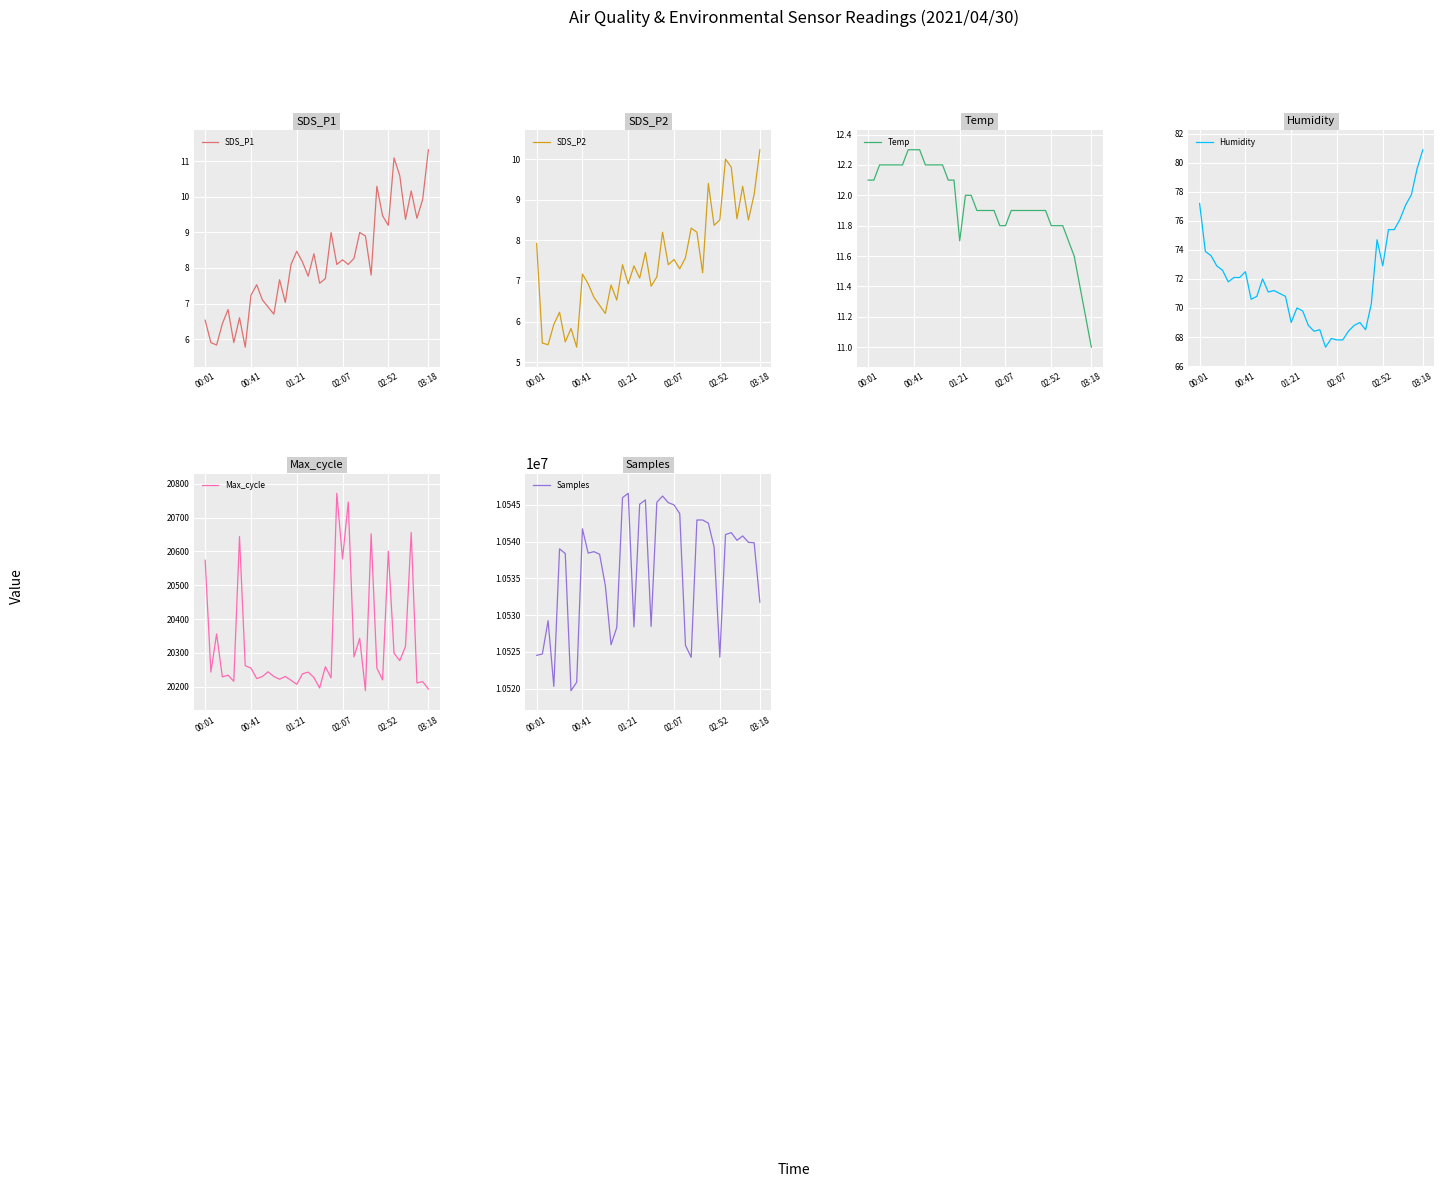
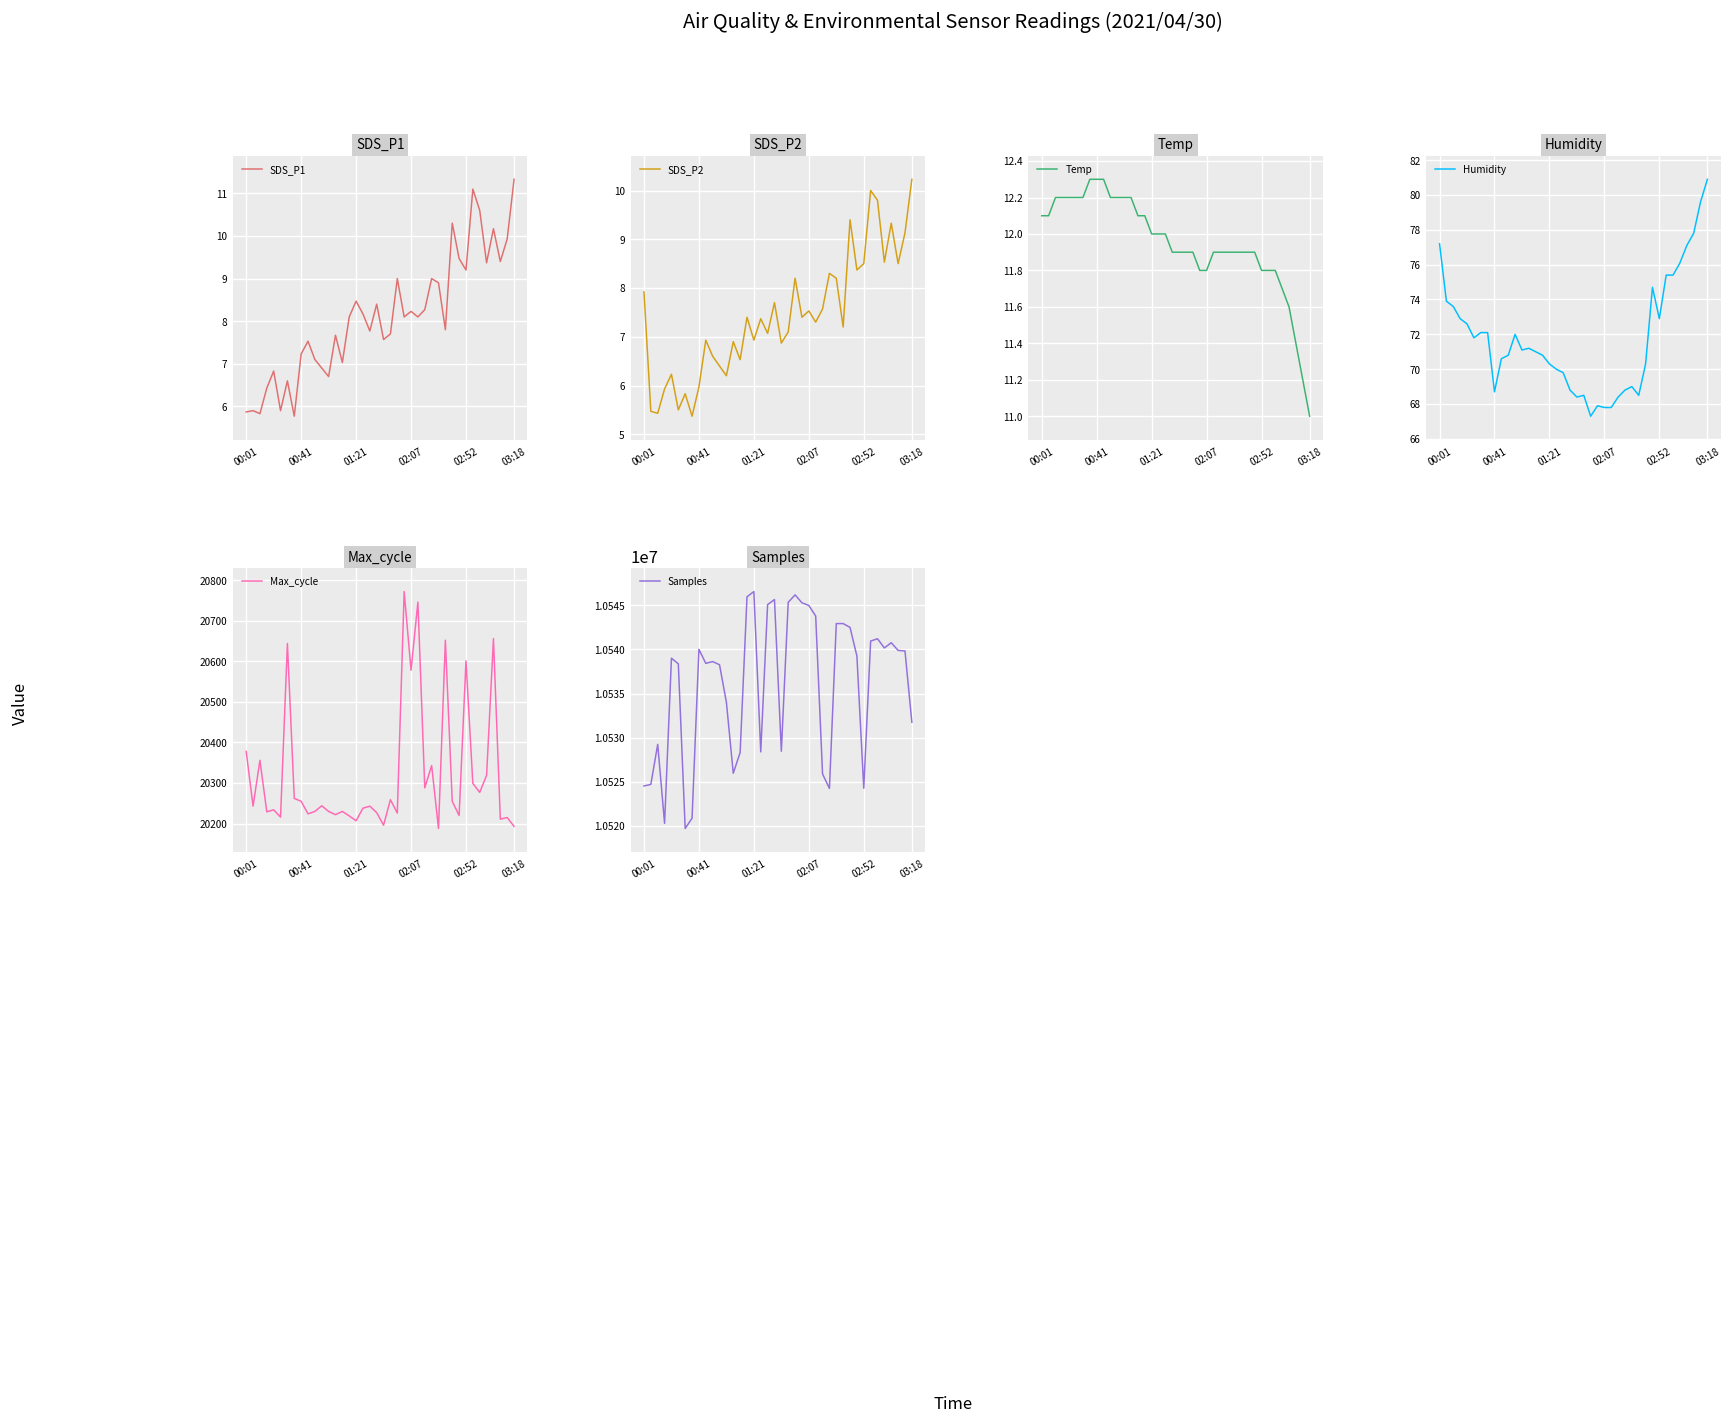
  {
    "SDS_P1": {
-     "00:01": 6.5,
+     "00:01": 5.9,
      "00:41": 7.2,
      "01:21": 8.5,
      "03:18": 11.3
    },
    "SDS_P2": {
      "00:01": 7.9,
-     "00:41": 7.2,
+     "00:41": 6.0,
      "01:21": 6.9,
      "03:18": 10.2
    },
    "Temp": {
      "00:01": 12.1,
      "00:41": 12.3,
-     "01:21": 11.7,
+     "01:21": 12.0,
      "03:18": 11.0
    },
    "Humidity": {
      "00:01": 77.2,
-     "00:41": 72.5,
-     "01:21": 69.0,
+     "00:41": 68.7,
+     "01:21": 70.3,
      "03:18": 80.9
    },
    "Max_cycle": {
-     "00:01": 20570,
+     "00:01": 20380,
      "00:41": 20260,
      "01:21": 20210,
      "03:18": 20190
    },
    "Samples": {
      "00:01": 10525000,
-     "00:41": 10542000,
+     "00:41": 10540000,
      "01:21": 10547000,
      "03:18": 10532000
    }
  }
